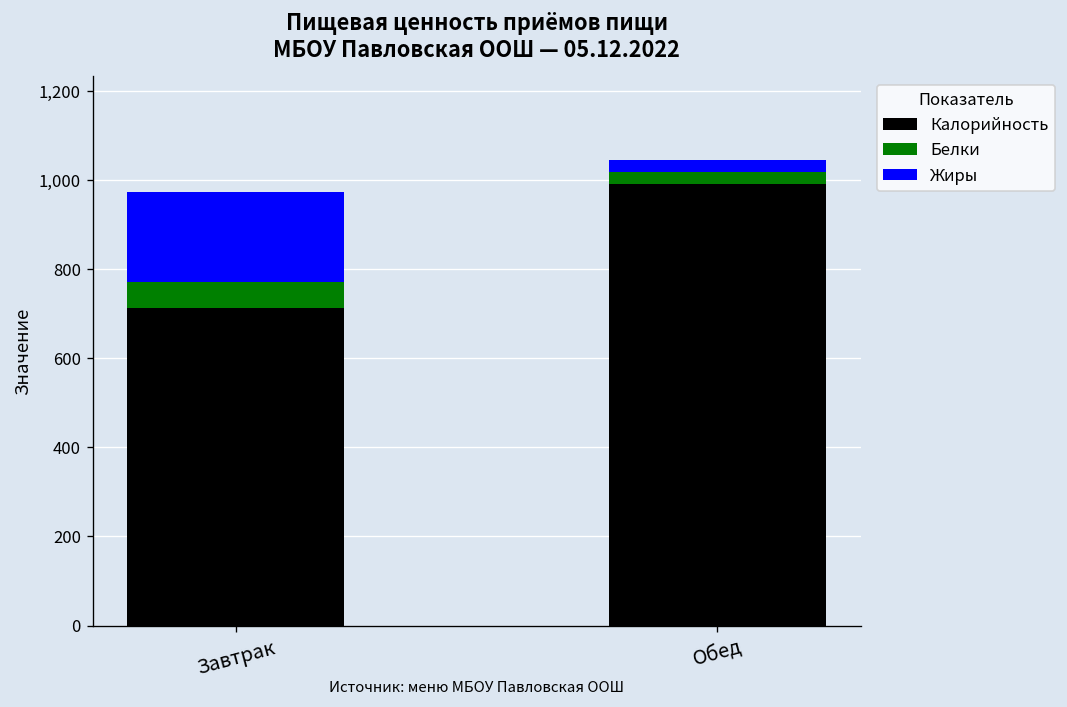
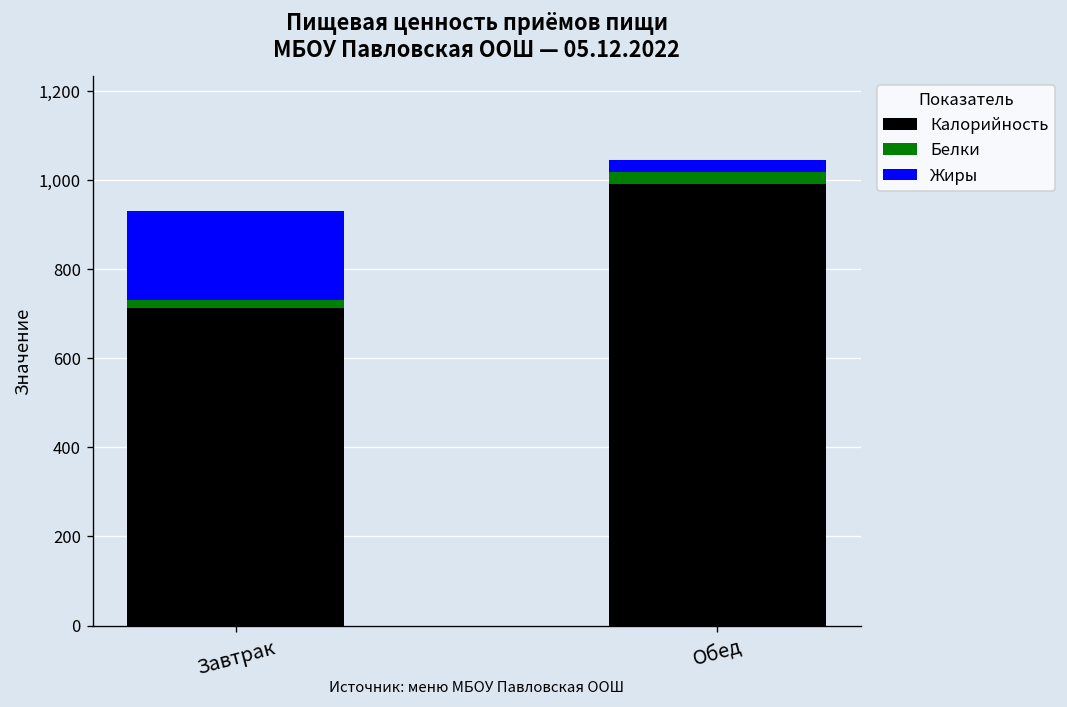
  {
    "Калорийность": {
      "Завтрак": 710,
      "Обед": 990
    },
    "Белки": {
-     "Завтрак": 60,
+     "Завтрак": 20,
      "Обед": 30
    },
    "Жиры": {
      "Завтрак": 200,
      "Обед": 30
    }
  }
